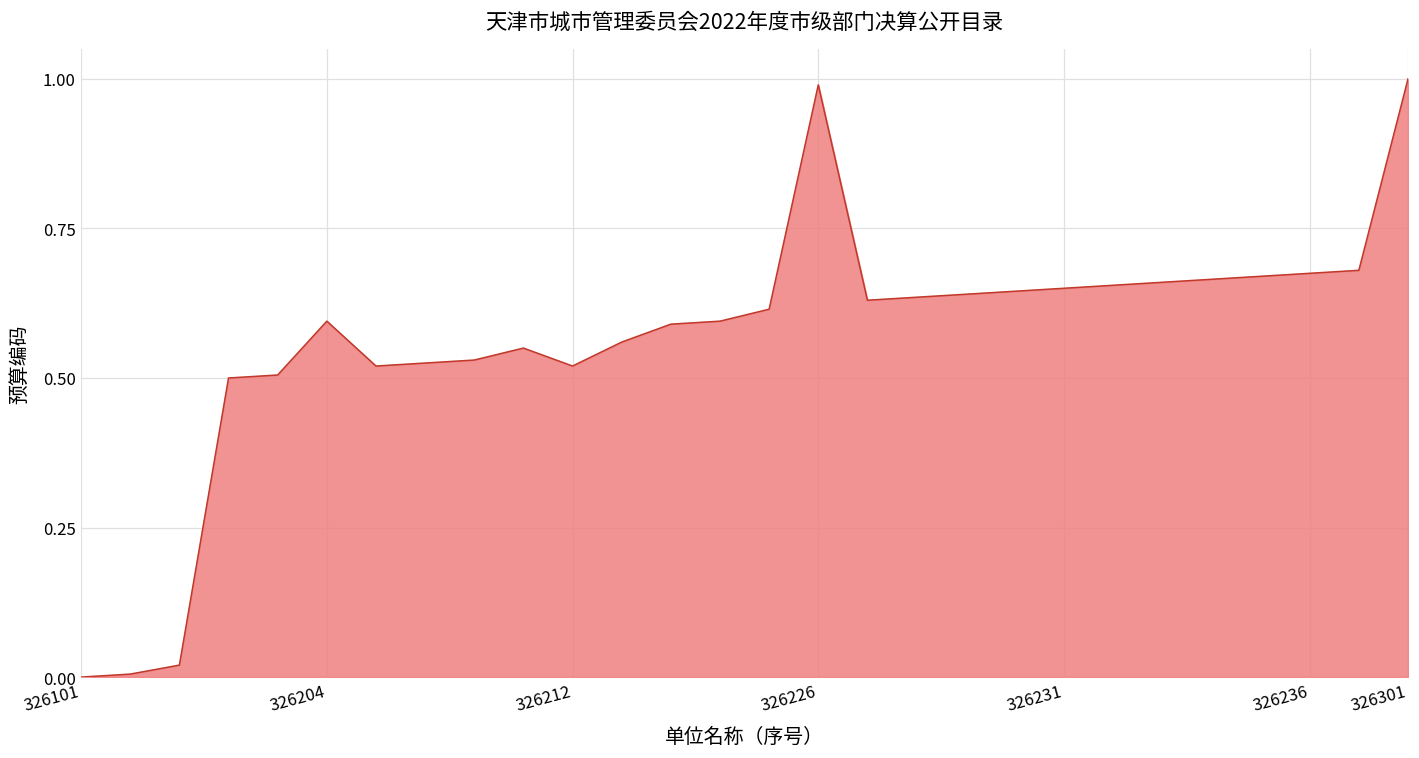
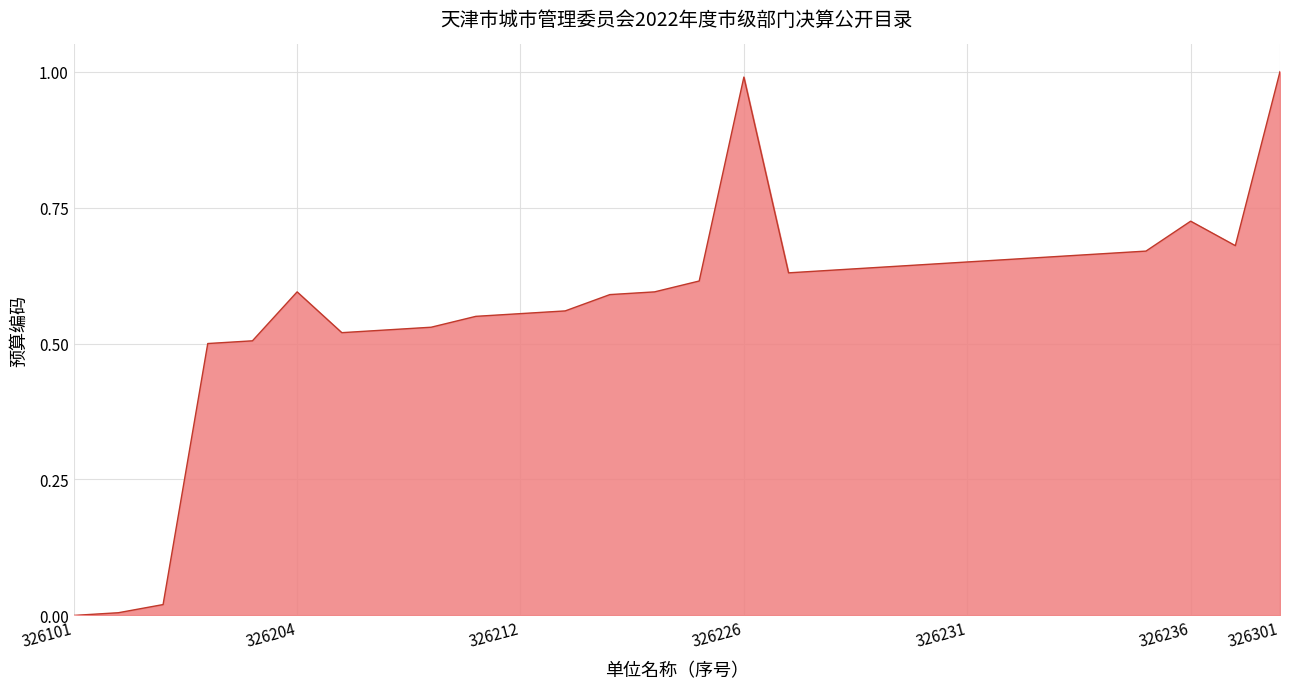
  {
    "326101": 0.00,
    "326204": 0.60,
-   "326212": 0.52,
+   "326212": 0.56,
    "326226": 0.99,
    "326231": 0.65,
-   "326236": 0.68,
+   "326236": 0.73,
    "326301": 1.00
  }
